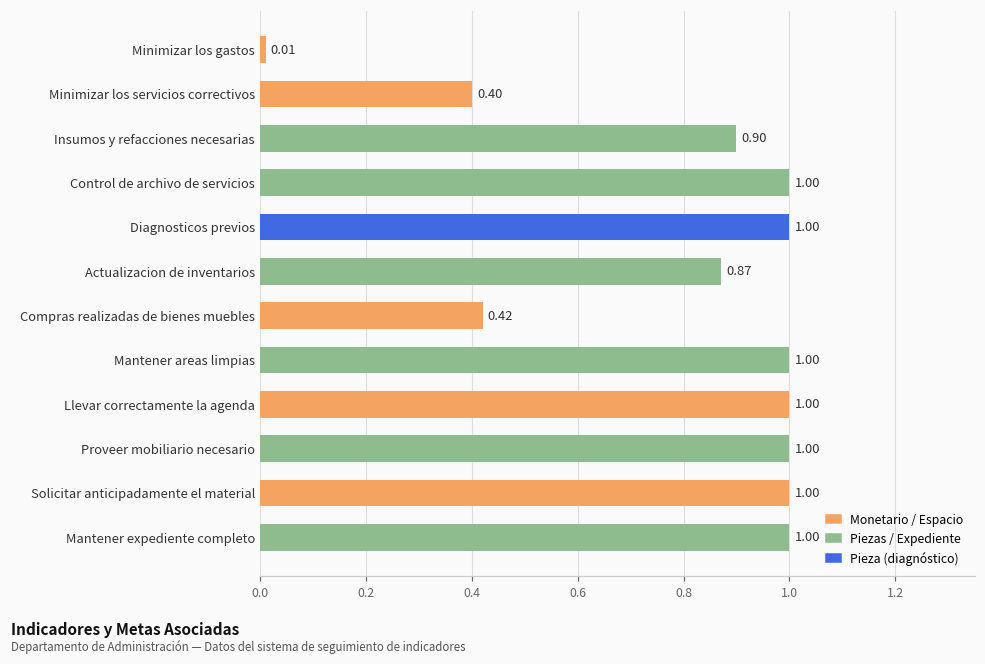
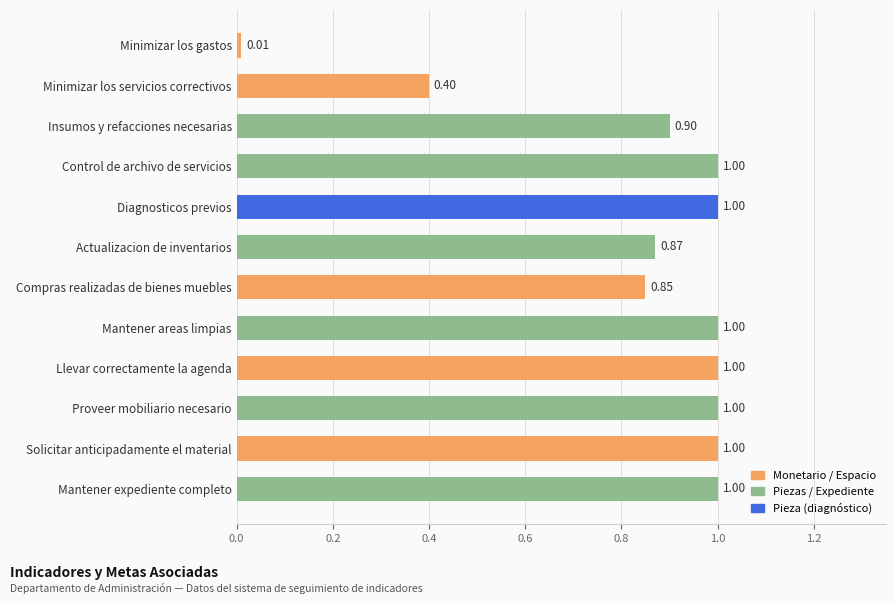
  {
    "Minimizar los gastos": 0.01,
    "Minimizar los servicios correctivos": 0.40,
    "Insumos y refacciones necesarias": 0.90,
    "Control de archivo de servicios": 1.00,
    "Diagnosticos previos": 1.00,
    "Actualizacion de inventarios": 0.87,
-   "Compras realizadas de bienes muebles": 0.42,
+   "Compras realizadas de bienes muebles": 0.85,
    "Mantener areas limpias": 1.00,
    "Llevar correctamente la agenda": 1.00,
    "Proveer mobiliario necesario": 1.00,
    "Solicitar anticipadamente el material": 1.00,
    "Mantener expediente completo": 1.00
  }
